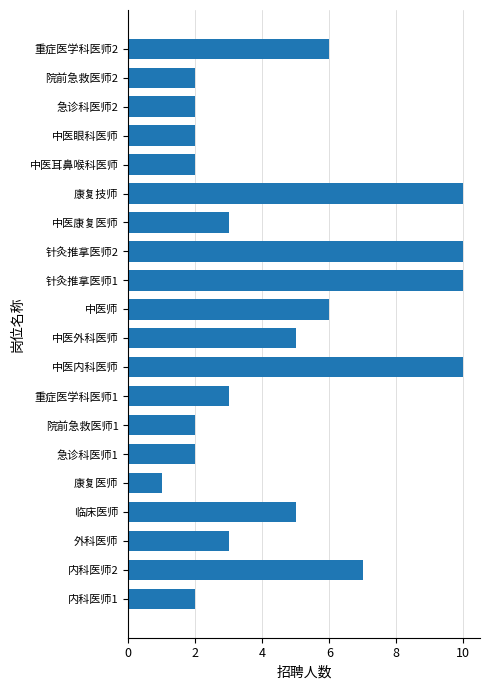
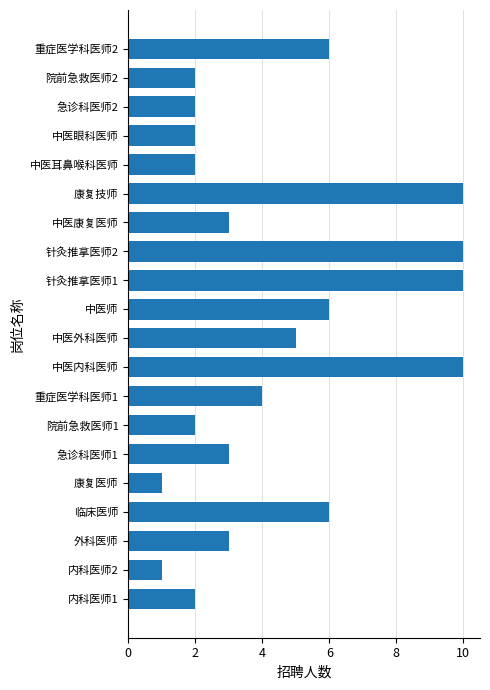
  {
    "重症医学科医师2": 6,
    "院前急救医师2": 2,
    "急诊科医师2": 2,
    "中医眼科医师": 2,
    "中医耳鼻喉科医师": 2,
    "康复技师": 10,
    "中医康复医师": 3,
    "针灸推拿医师2": 10,
    "针灸推拿医师1": 10,
    "中医师": 6,
    "中医外科医师": 5,
    "中医内科医师": 10,
-   "重症医学科医师1": 3,
+   "重症医学科医师1": 4,
    "院前急救医师1": 2,
-   "急诊科医师1": 2,
+   "急诊科医师1": 3,
    "康复医师": 1,
-   "临床医师": 5,
+   "临床医师": 6,
    "外科医师": 3,
-   "内科医师2": 7,
+   "内科医师2": 1,
    "内科医师1": 2
  }
